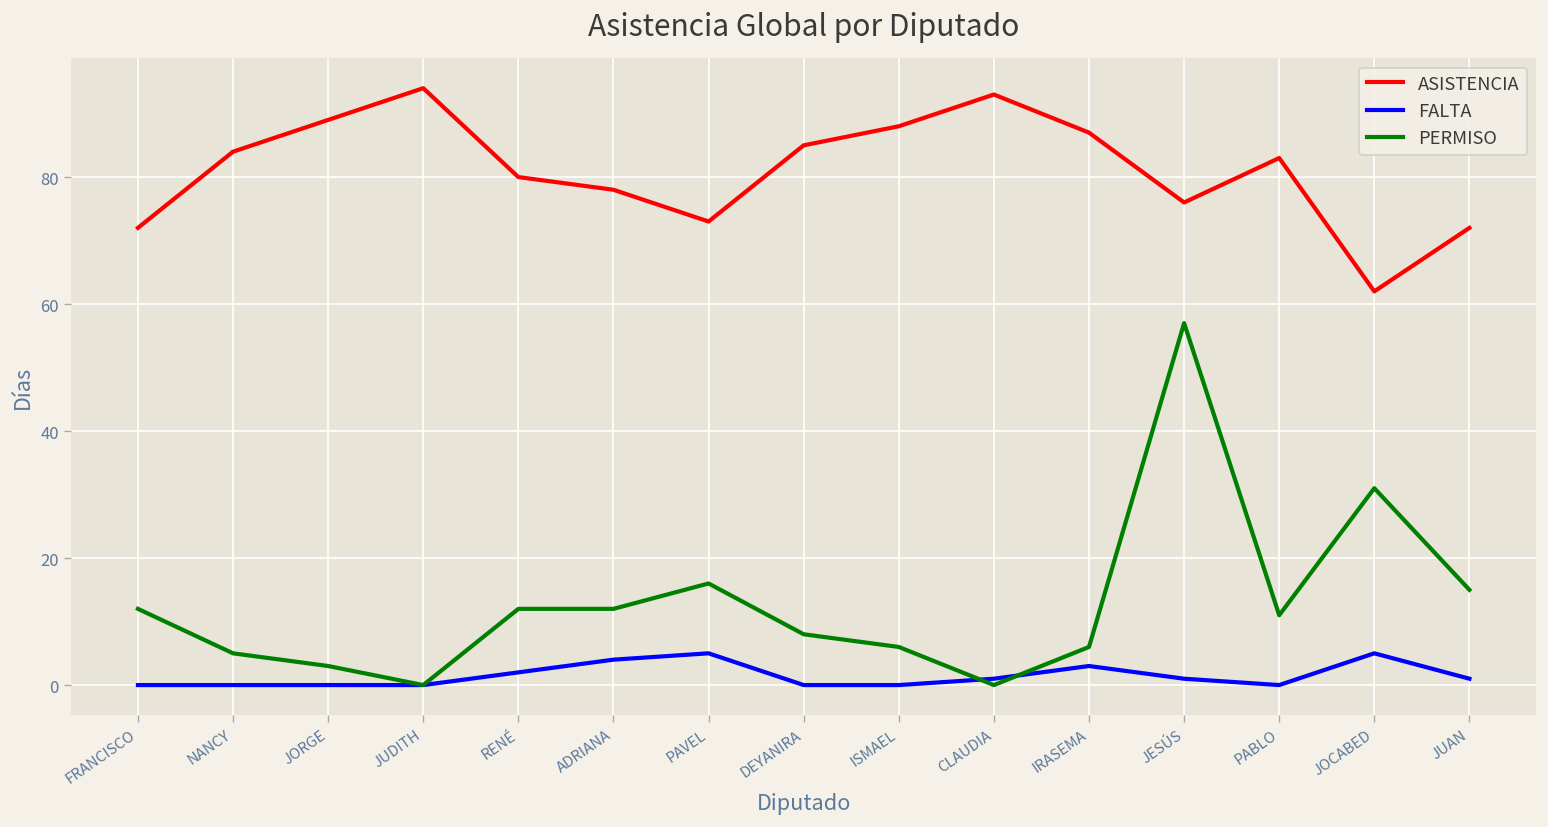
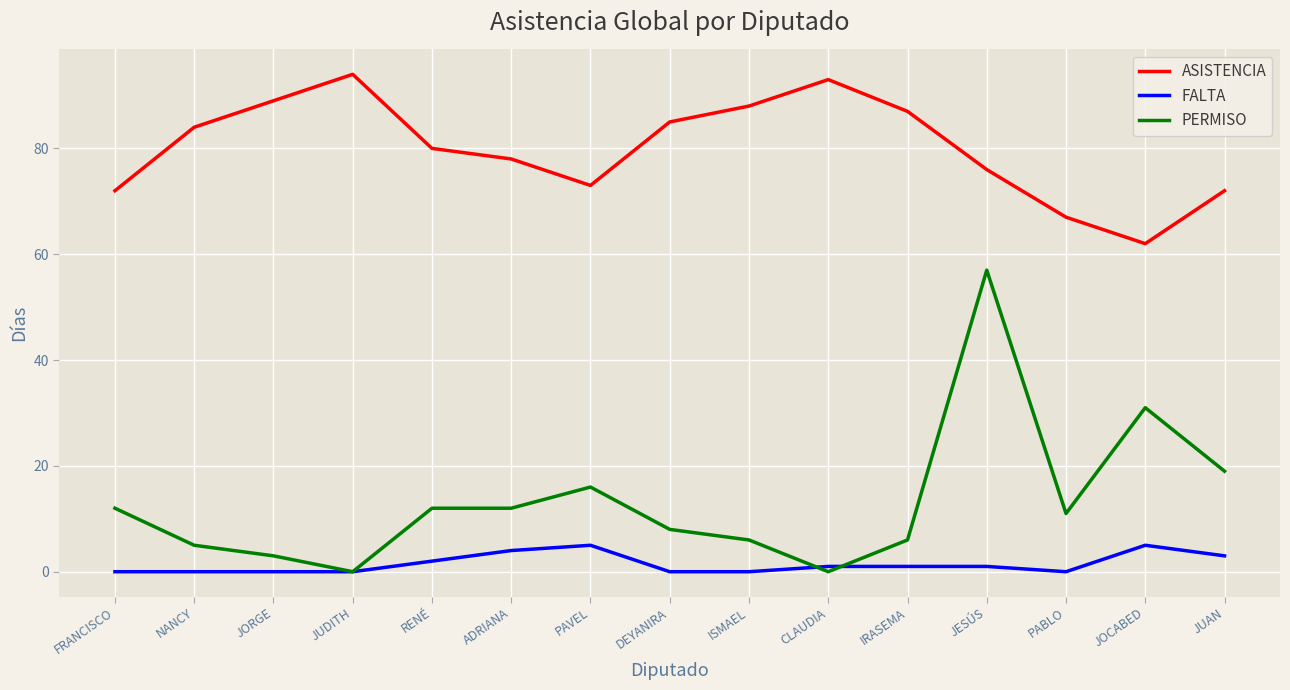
  {
    "ASISTENCIA": {
      "FRANCISCO": 72,
      "NANCY": 84,
      "JORGE": 89,
      "JUDITH": 94,
      "RENÉ": 80,
      "ADRIANA": 78,
      "PAVEL": 73,
      "DEYANIRA": 85,
      "ISMAEL": 88,
      "CLAUDIA": 93,
      "IRASEMA": 87,
      "JESÚS": 76,
-     "PABLO": 83,
+     "PABLO": 67,
      "JOCABED": 62,
      "JUAN": 72
    },
    "FALTA": {
      "FRANCISCO": 0,
      "NANCY": 0,
      "JORGE": 0,
      "RENÉ": 2,
      "ADRIANA": 4,
      "PAVEL": 5,
      "DEYANIRA": 0,
      "ISMAEL": 0,
      "CLAUDIA": 1,
-     "IRASEMA": 3,
+     "IRASEMA": 1,
      "JESÚS": 1,
      "PABLO": 0,
      "JOCABED": 5,
-     "JUAN": 1
+     "JUAN": 3
    },
    "PERMISO": {
      "FRANCISCO": 12,
      "NANCY": 5,
      "JORGE": 3,
      "RENÉ": 12,
      "ADRIANA": 12,
      "PAVEL": 16,
      "DEYANIRA": 8,
      "ISMAEL": 6,
      "CLAUDIA": 0,
      "IRASEMA": 6,
      "JESÚS": 57,
      "PABLO": 11,
      "JOCABED": 31,
-     "JUAN": 15
+     "JUAN": 19
    }
  }
